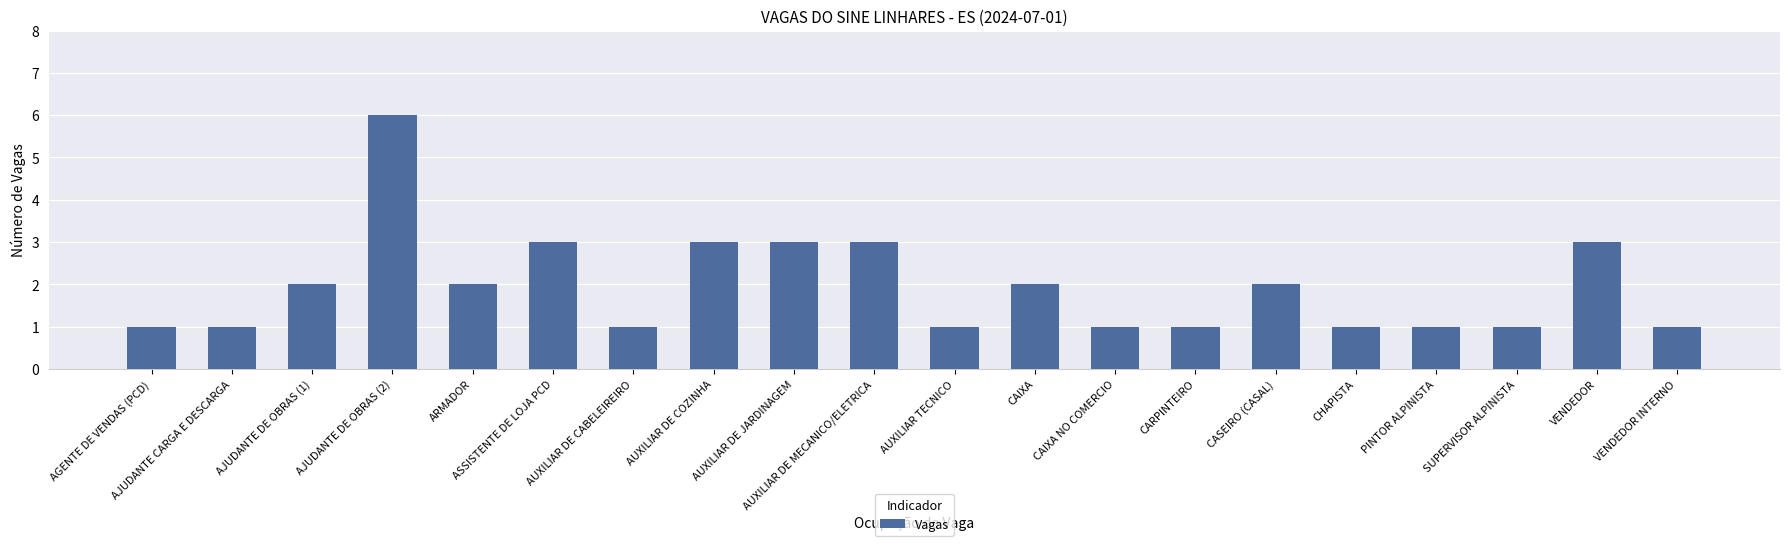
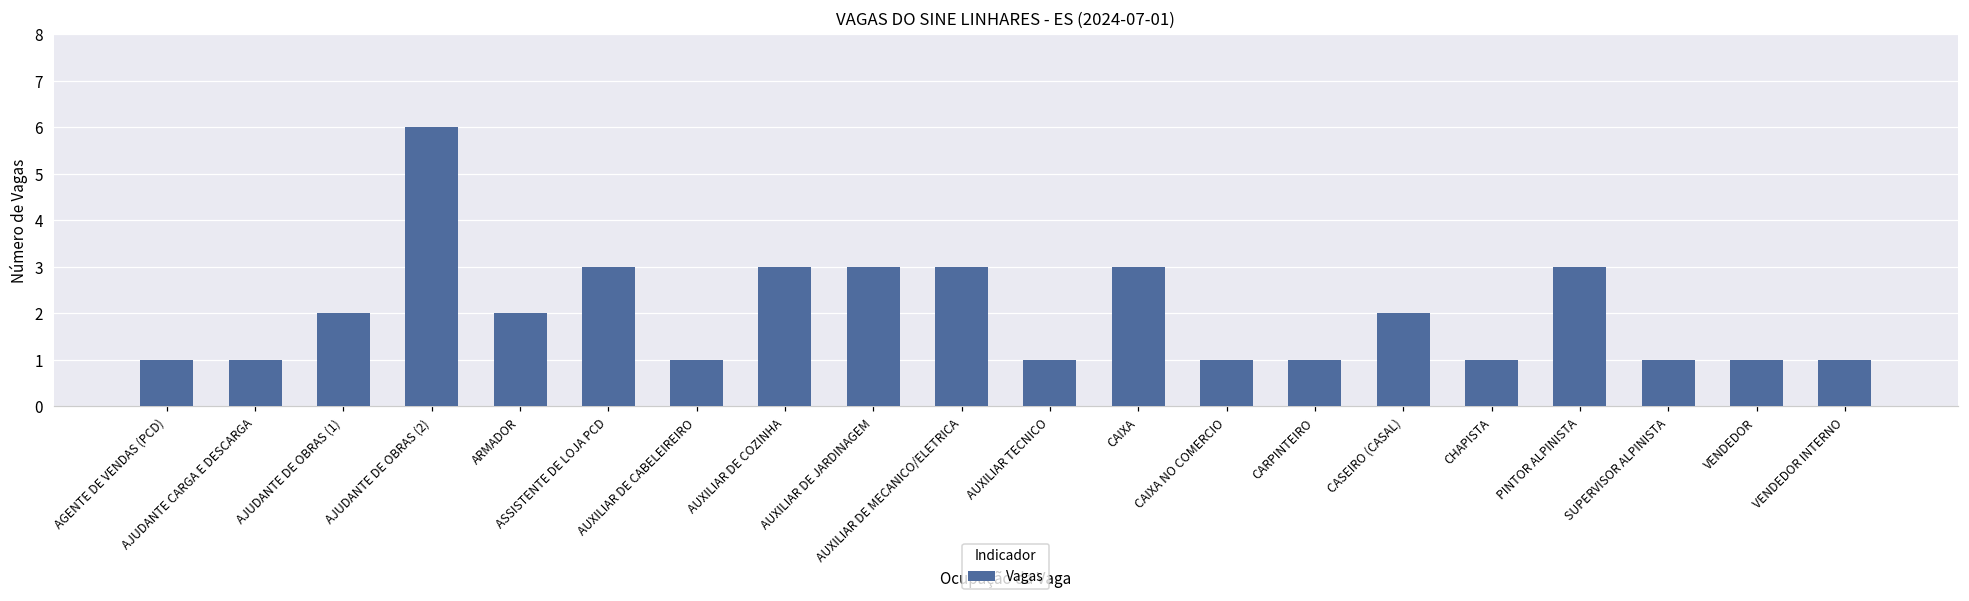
  {
    "AGENTE DE VENDAS (PCD)": 1,
    "AJUDANTE CARGA E DESCARGA": 1,
    "AJUDANTE DE OBRAS (1)": 2,
    "AJUDANTE DE OBRAS (2)": 6,
    "ARMADOR": 2,
    "ASSISTENTE DE LOJA PCD": 3,
    "AUXILIAR DE CABELEIREIRO": 1,
    "AUXILIAR DE COZINHA": 3,
    "AUXILIAR DE JARDINAGEM": 3,
    "AUXILIAR DE MECANICO/ELETRICA": 3,
    "AUXILIAR TECNICO": 1,
-   "CAIXA": 2,
+   "CAIXA": 3,
    "CAIXA NO COMERCIO": 1,
    "CARPINTEIRO": 1,
    "CASEIRO (CASAL)": 2,
    "CHAPISTA": 1,
-   "PINTOR ALPINISTA": 1,
+   "PINTOR ALPINISTA": 3,
    "SUPERVISOR ALPINISTA": 1,
-   "VENDEDOR": 3,
+   "VENDEDOR": 1,
    "VENDEDOR INTERNO": 1
  }
